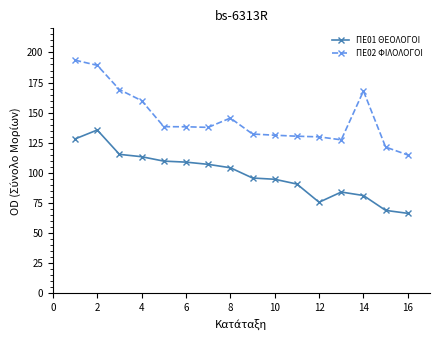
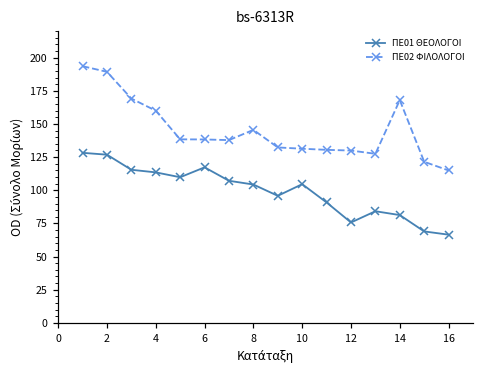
  {
    "ΠΕ01 ΘΕΟΛΟΓΟΙ": {
-     "2": 136,
+     "2": 127,
      "4": 113,
-     "6": 109,
+     "6": 117,
      "8": 104,
-     "10": 95,
+     "10": 105,
      "12": 76,
      "14": 81,
      "16": 66
    },
    "ΠΕ02 ΦΙΛΟΛΟΓΟΙ": {
      "2": 189,
      "4": 160,
      "6": 138,
      "8": 146,
      "10": 131,
      "12": 130,
      "14": 168,
      "16": 115
    }
  }
